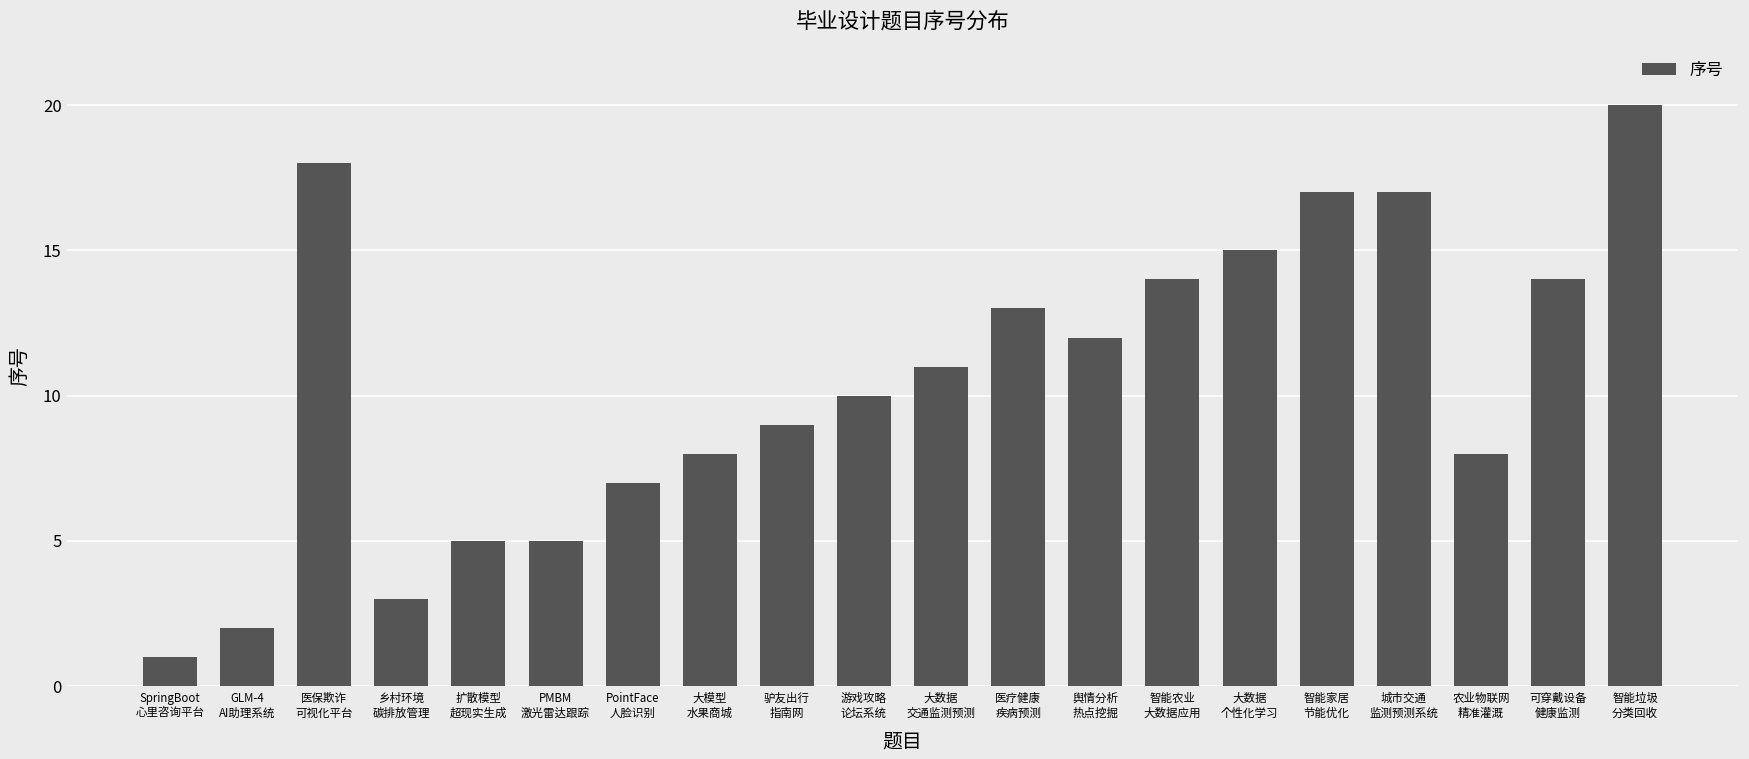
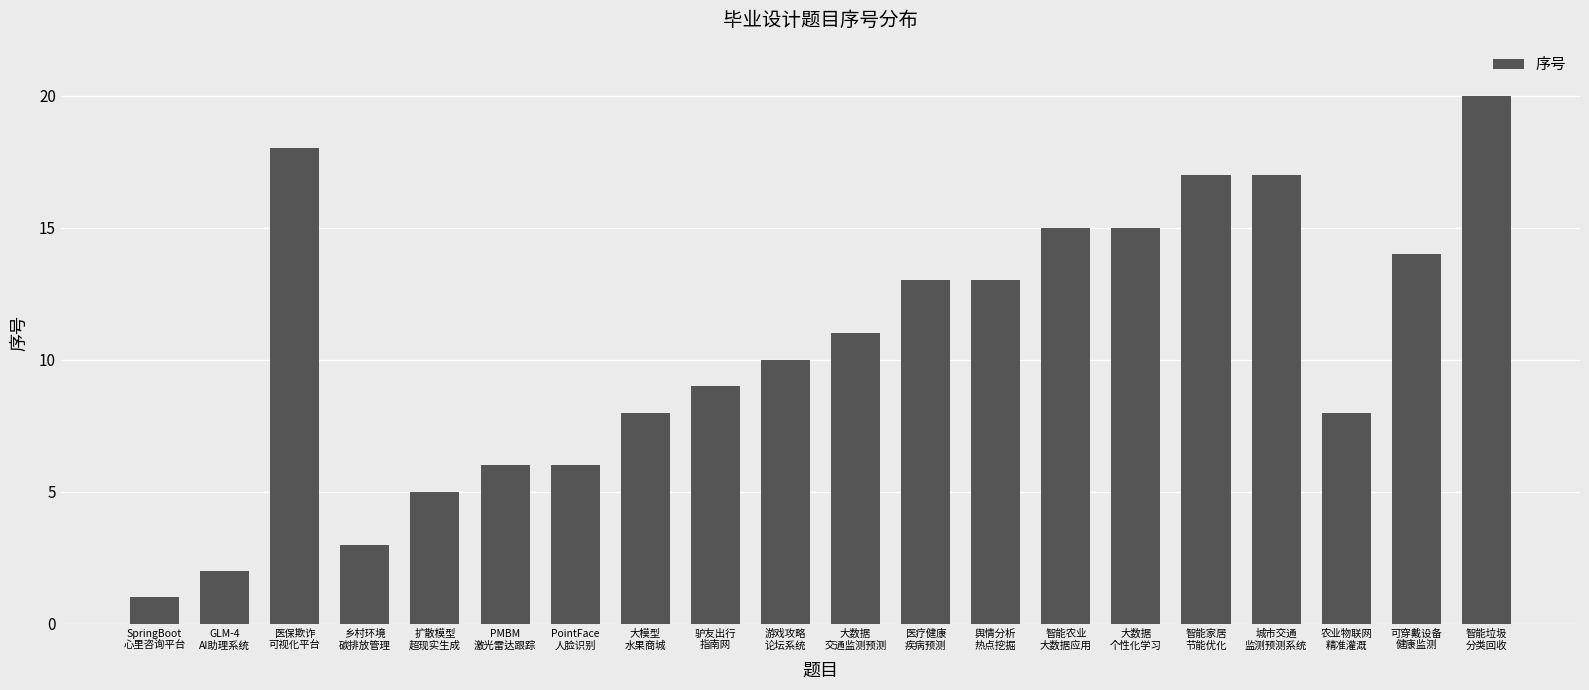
  {
    "SpringBoot 心里咨询平台": 1,
    "GLM-4 AI助理系统": 2,
    "医保欺诈 可视化平台": 18,
    "乡村环境 碳排放管理": 3,
    "扩散模型 超现实生成": 5,
-   "PMBM 激光雷达跟踪": 5,
-   "PointFace 人脸识别": 7,
+   "PMBM 激光雷达跟踪": 6,
+   "PointFace 人脸识别": 6,
    "大模型 水果商城": 8,
    "驴友出行 指南网": 9,
    "游戏攻略 论坛系统": 10,
    "大数据 交通监测预测": 11,
    "医疗健康 疾病预测": 13,
-   "舆情分析 热点挖掘": 12,
-   "智能农业 大数据应用": 14,
+   "舆情分析 热点挖掘": 13,
+   "智能农业 大数据应用": 15,
    "大数据 个性化学习": 15,
    "智能家居 节能优化": 17,
    "城市交通 监测预测系统": 17,
    "农业物联网 精准灌溉": 8,
    "可穿戴设备 健康监测": 14,
    "智能垃圾 分类回收": 20
  }
